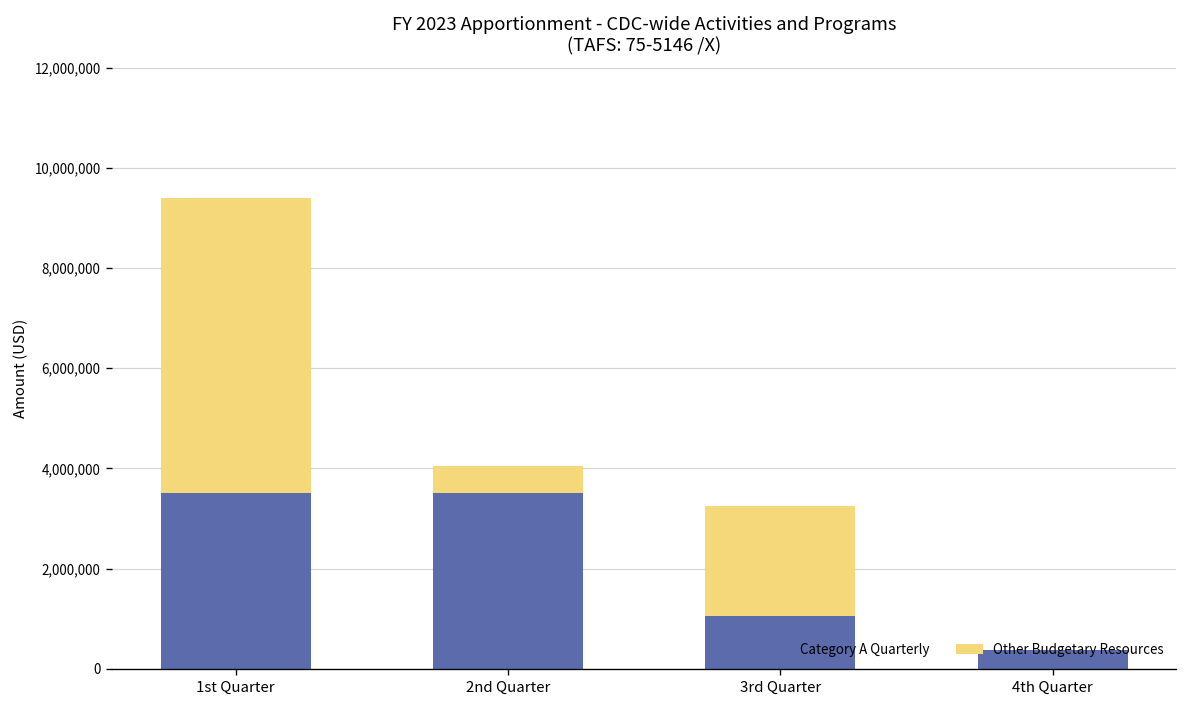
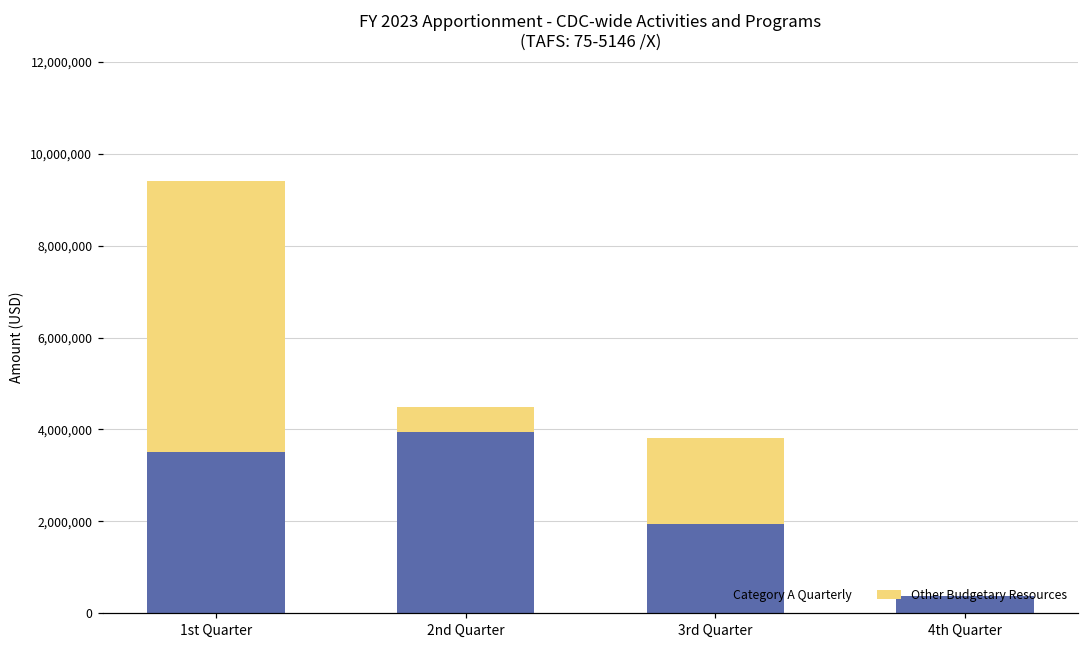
  {
    "Category A Quarterly": {
      "1st Quarter": "3,500,000",
-     "2nd Quarter": "3,500,000",
-     "3rd Quarter": "1,100,000",
+     "2nd Quarter": "3,900,000",
+     "3rd Quarter": "1,900,000",
      "4th Quarter": "400,000"
    },
    "Other Budgetary Resources": {
      "1st Quarter": "5,900,000",
      "2nd Quarter": "600,000",
-     "3rd Quarter": "2,200,000",
+     "3rd Quarter": "1,900,000",
      "4th Quarter": "0"
    }
  }
